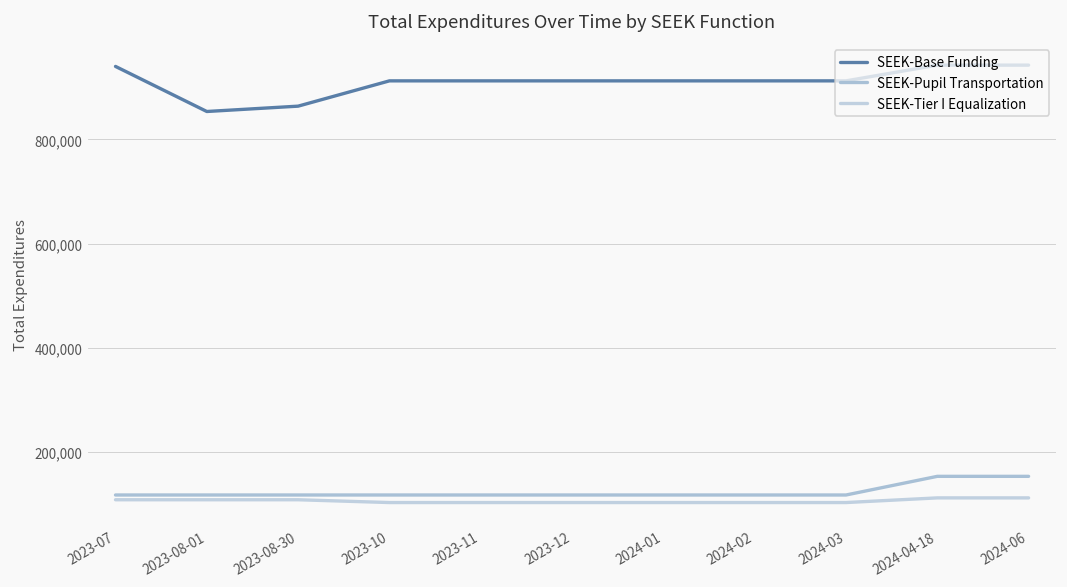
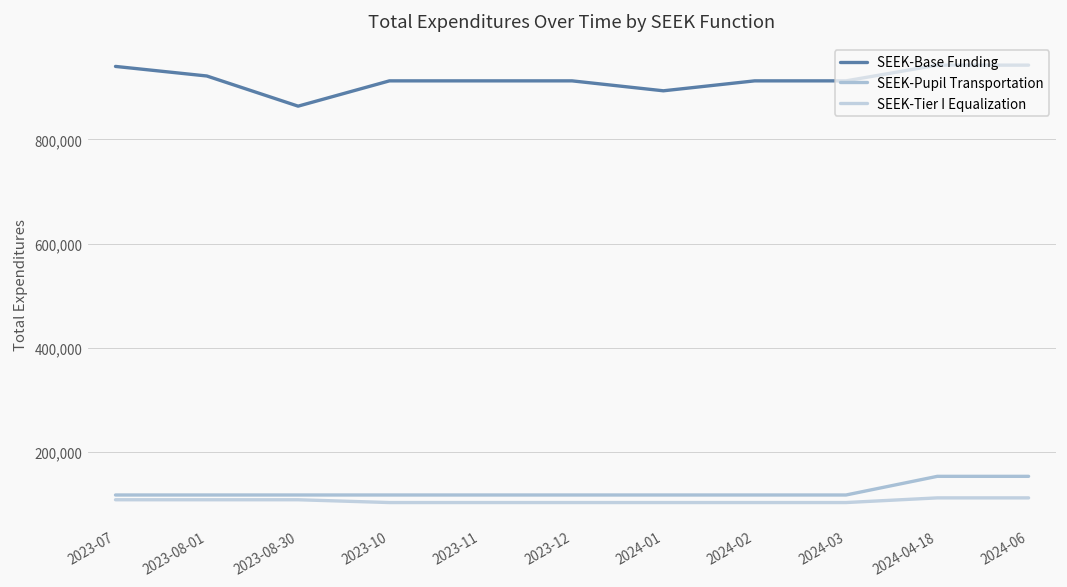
  {
    "SEEK-Base Funding": {
      "2023-07": "940,000",
-     "2023-08-01": "850,000",
+     "2023-08-01": "920,000",
      "2023-08-30": "860,000",
      "2023-10": "910,000",
      "2023-11": "910,000",
      "2023-12": "910,000",
-     "2024-01": "910,000",
+     "2024-01": "890,000",
      "2024-02": "910,000"
    }
  }
